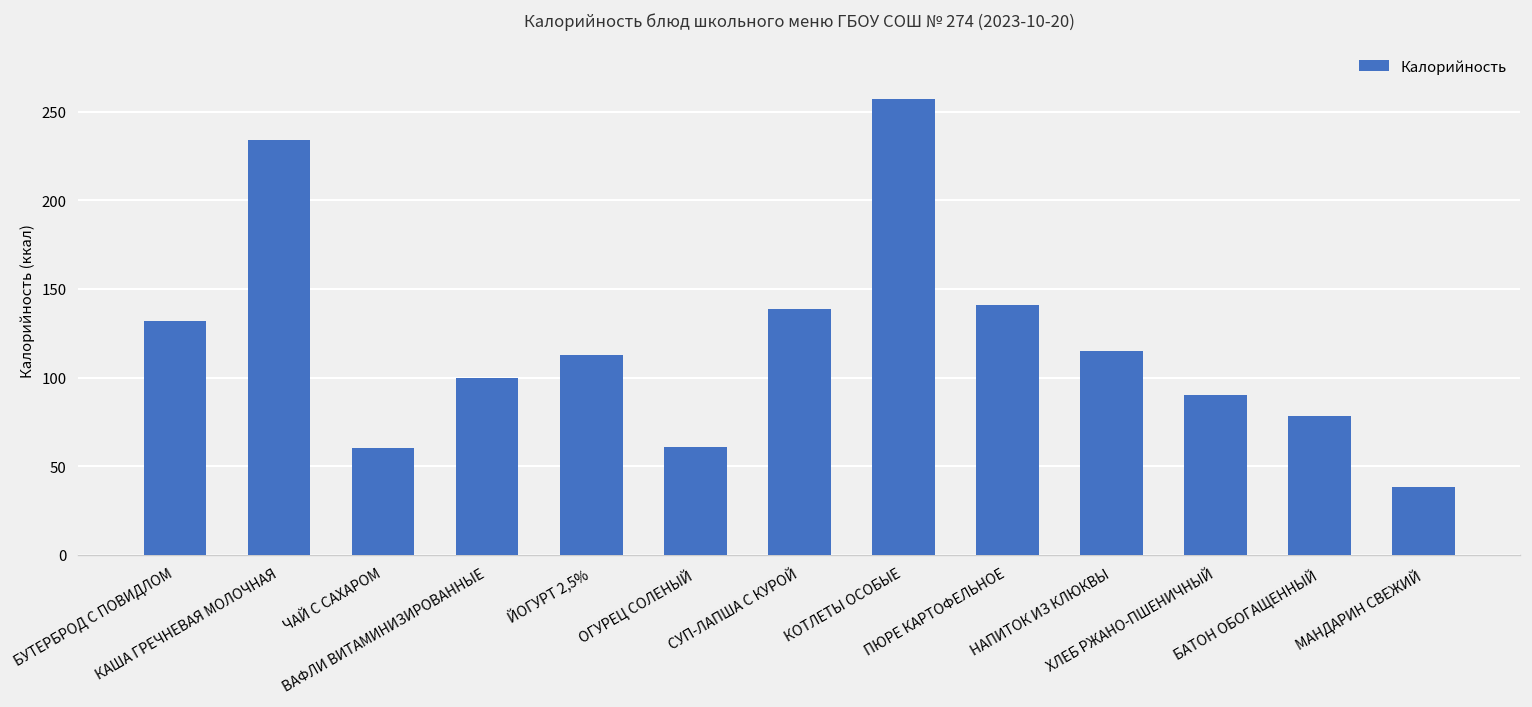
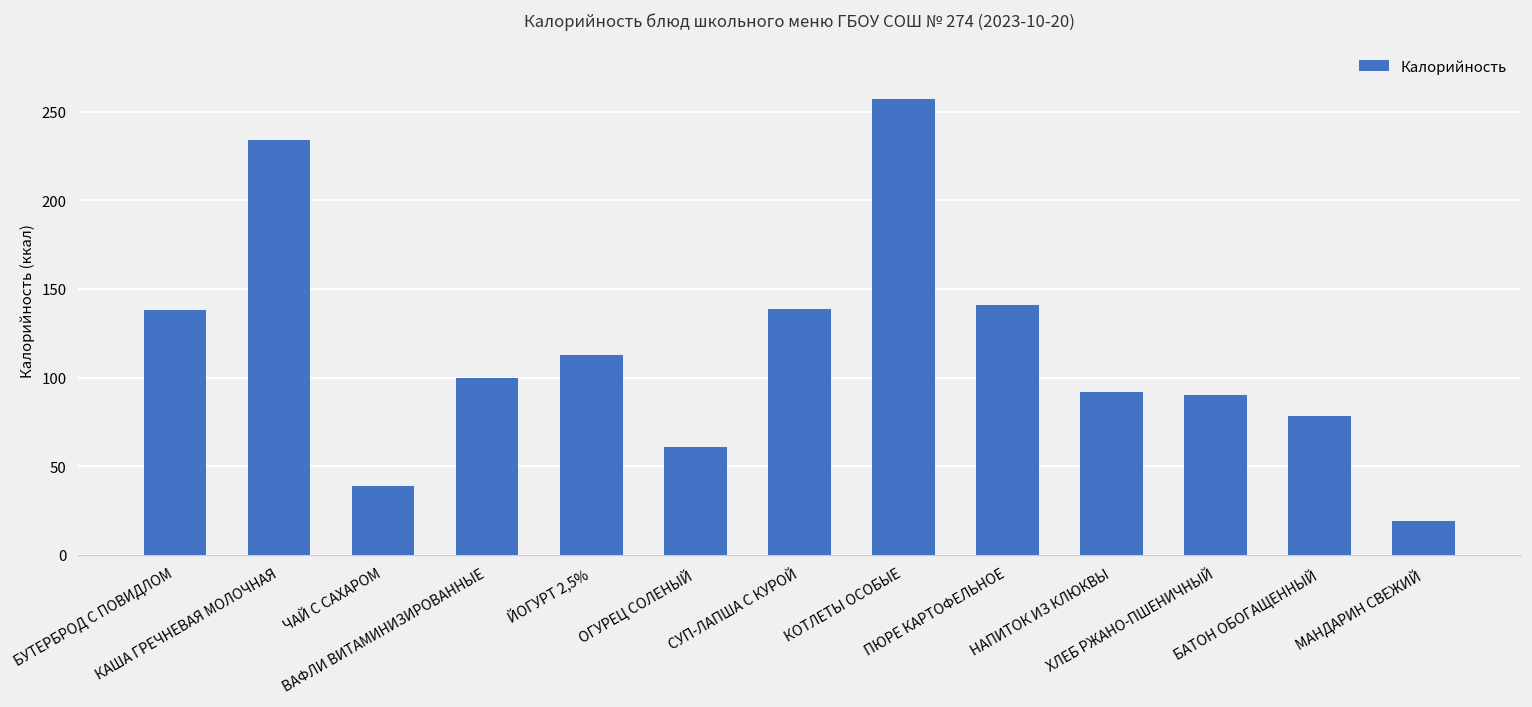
  {
-   "БУТЕРБРОД С ПОВИДЛОМ": 132,
+   "БУТЕРБРОД С ПОВИДЛОМ": 138,
    "КАША ГРЕЧНЕВАЯ МОЛОЧНАЯ": 234,
-   "ЧАЙ С САХАРОМ": 60,
+   "ЧАЙ С САХАРОМ": 39,
    "ВАФЛИ ВИТАМИНИЗИРОВАННЫЕ": 100,
    "ЙОГУРТ 2,5%": 113,
    "ОГУРЕЦ СОЛЕНЫЙ": 61,
    "СУП-ЛАПША С КУРОЙ": 139,
    "КОТЛЕТЫ ОСОБЫЕ": 257,
    "ПЮРЕ КАРТОФЕЛЬНОЕ": 141,
-   "НАПИТОК ИЗ КЛЮКВЫ": 115,
+   "НАПИТОК ИЗ КЛЮКВЫ": 92,
    "ХЛЕБ РЖАНО-ПШЕНИЧНЫЙ": 90,
    "БАТОН ОБОГАЩЕННЫЙ": 78,
-   "МАНДАРИН СВЕЖИЙ": 38
+   "МАНДАРИН СВЕЖИЙ": 19
  }
